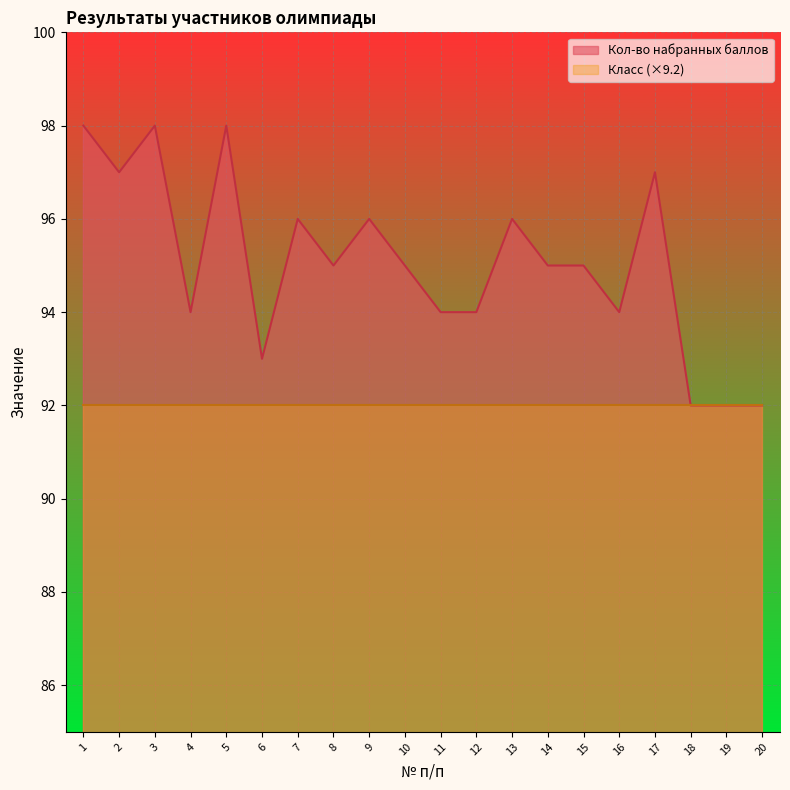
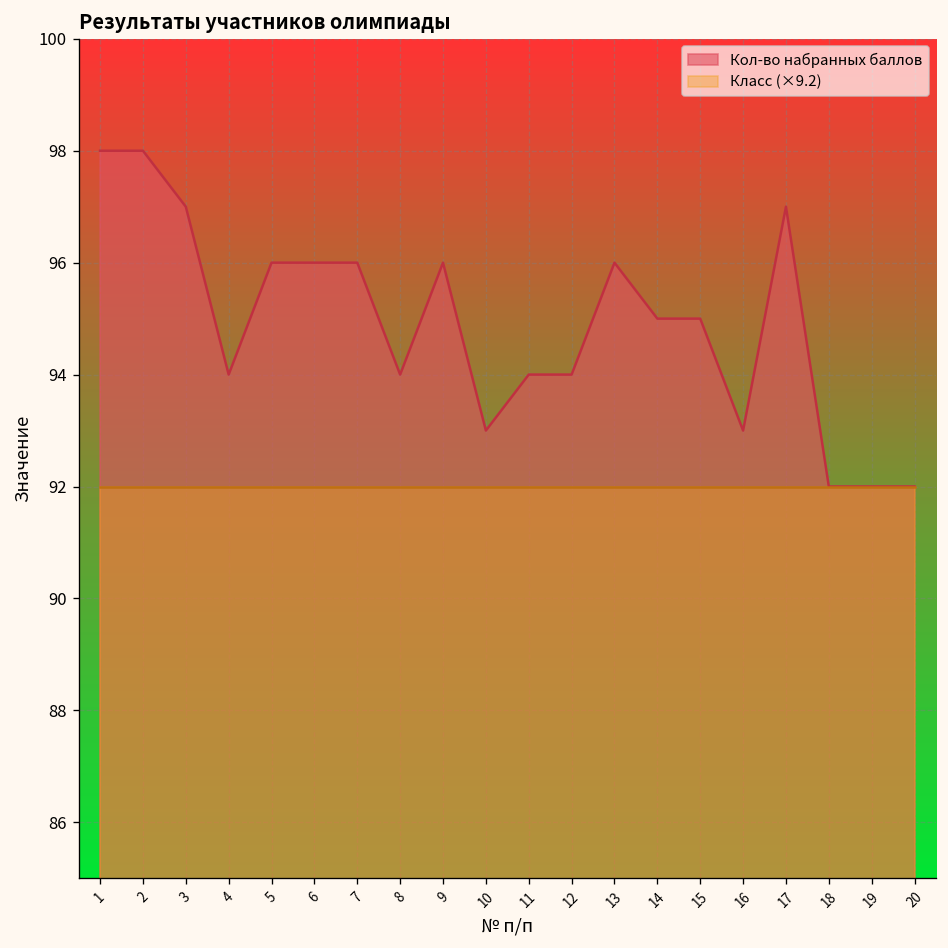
  {
    "Кол-во набранных баллов": {
      "1": 98,
-     "2": 97,
-     "3": 98,
+     "2": 98,
+     "3": 97,
      "4": 94,
-     "5": 98,
-     "6": 93,
+     "5": 96,
+     "6": 96,
      "7": 96,
-     "8": 95,
+     "8": 94,
      "9": 96,
-     "10": 95,
+     "10": 93,
      "11": 94,
      "12": 94,
      "13": 96,
      "14": 95,
      "15": 95,
-     "16": 94,
+     "16": 93,
      "17": 97
    },
    "Класс (×9.2)": {
      "1": 92,
      "2": 92,
      "3": 92,
      "4": 92,
      "5": 92,
      "6": 92,
      "7": 92,
      "8": 92,
      "9": 92,
      "10": 92,
      "11": 92,
      "12": 92,
      "13": 92,
      "14": 92,
      "15": 92,
      "16": 92,
      "17": 92
    }
  }
